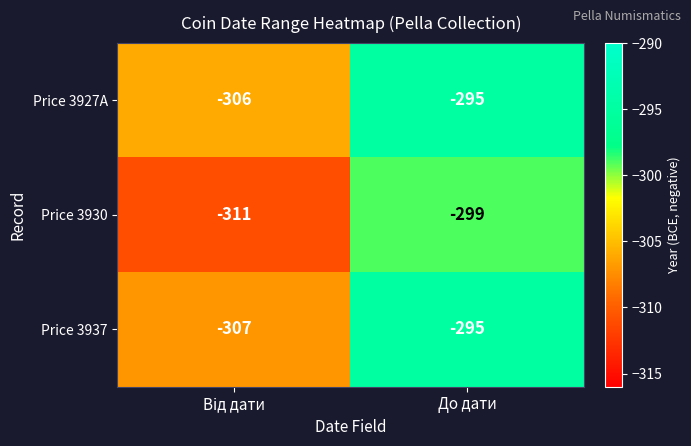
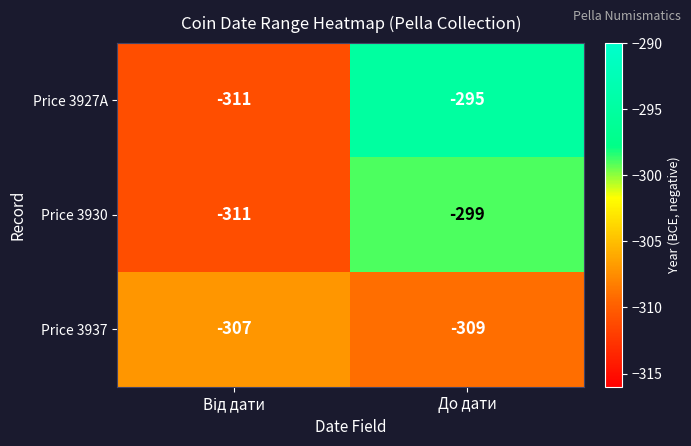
  {
    "Price 3927A": {
-     "Від дати": -306,
+     "Від дати": -311,
      "До дати": -295
    },
    "Price 3930": {
      "Від дати": -311,
      "До дати": -299
    },
    "Price 3937": {
      "Від дати": -307,
-     "До дати": -295
+     "До дати": -309
    }
  }
